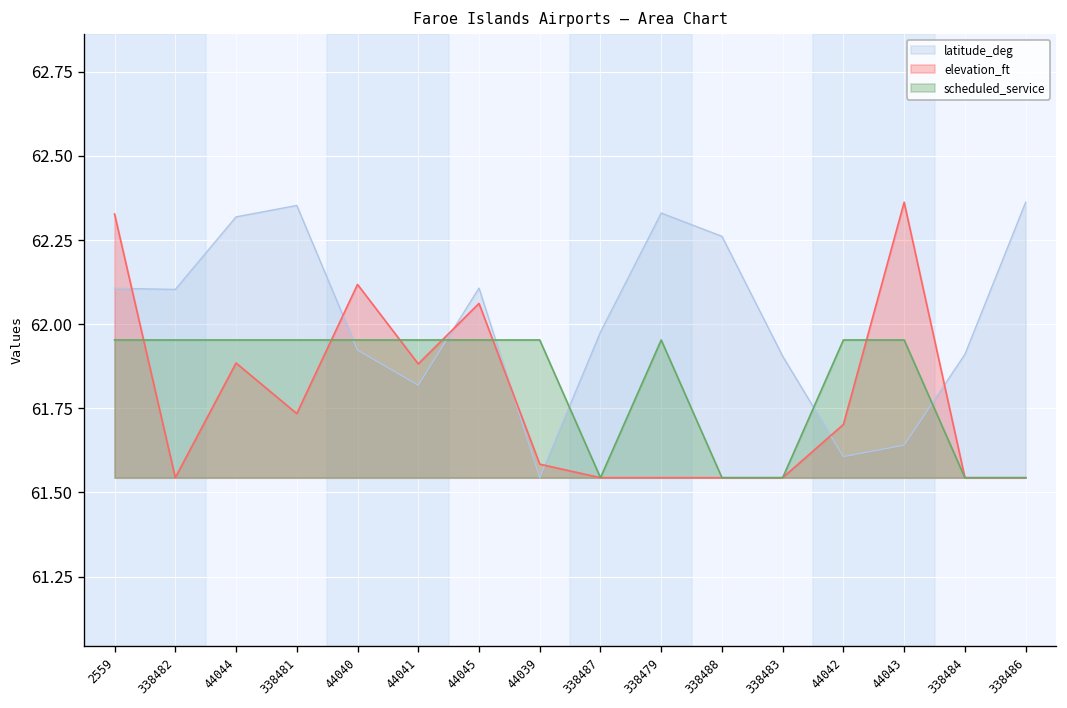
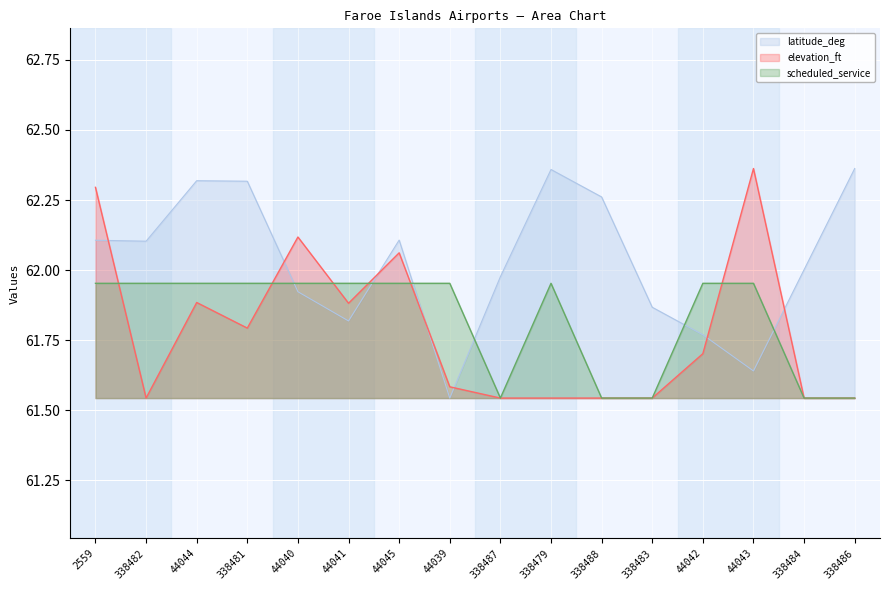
  {
    "latitude_deg": {
      "2559": 62.11,
      "338482": 62.10,
      "44044": 62.32,
-     "338481": 62.35,
+     "338481": 62.32,
      "44040": 61.92,
      "44041": 61.82,
      "44045": 62.11,
      "44039": 61.54,
      "338487": 61.98,
-     "338479": 62.33,
+     "338479": 62.36,
      "338488": 62.26,
-     "338483": 61.90,
-     "44042": 61.61,
+     "338483": 61.87,
+     "44042": 61.77,
      "44043": 61.64,
-     "338484": 61.91,
+     "338484": 62.00,
      "338486": 62.36
    },
    "elevation_ft": {
-     "2559": 62.33,
+     "2559": 62.30,
      "338482": 61.54,
      "44044": 61.88,
-     "338481": 61.73,
+     "338481": 61.79,
      "44040": 62.12,
      "44041": 61.88,
      "44045": 62.06,
      "44039": 61.58,
      "338479": 61.54,
      "44042": 61.70,
      "44043": 62.36
    },
    "scheduled_service": {
      "2559": 61.95,
      "338482": 61.95,
      "44044": 61.95,
      "338481": 61.95,
      "44040": 61.95,
      "44041": 61.95,
      "44045": 61.95,
      "44039": 61.95,
      "338479": 61.95,
      "44042": 61.95,
      "44043": 61.95
    }
  }
